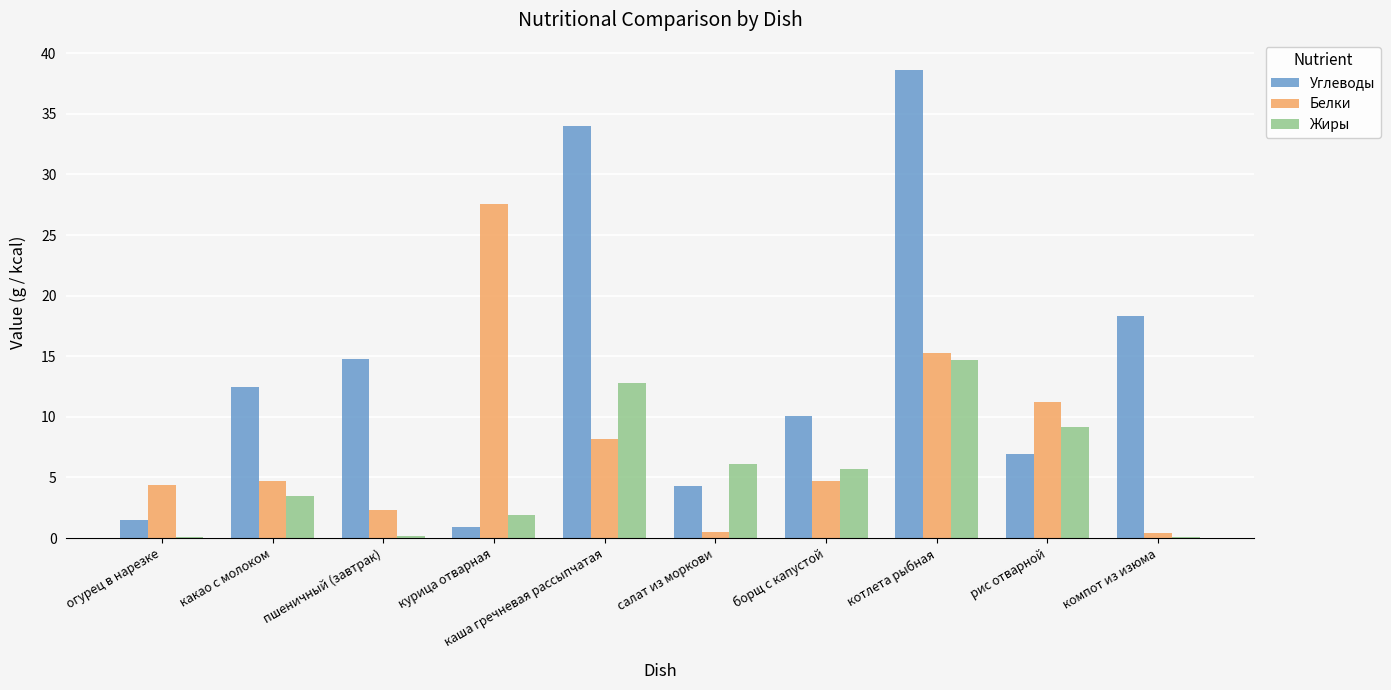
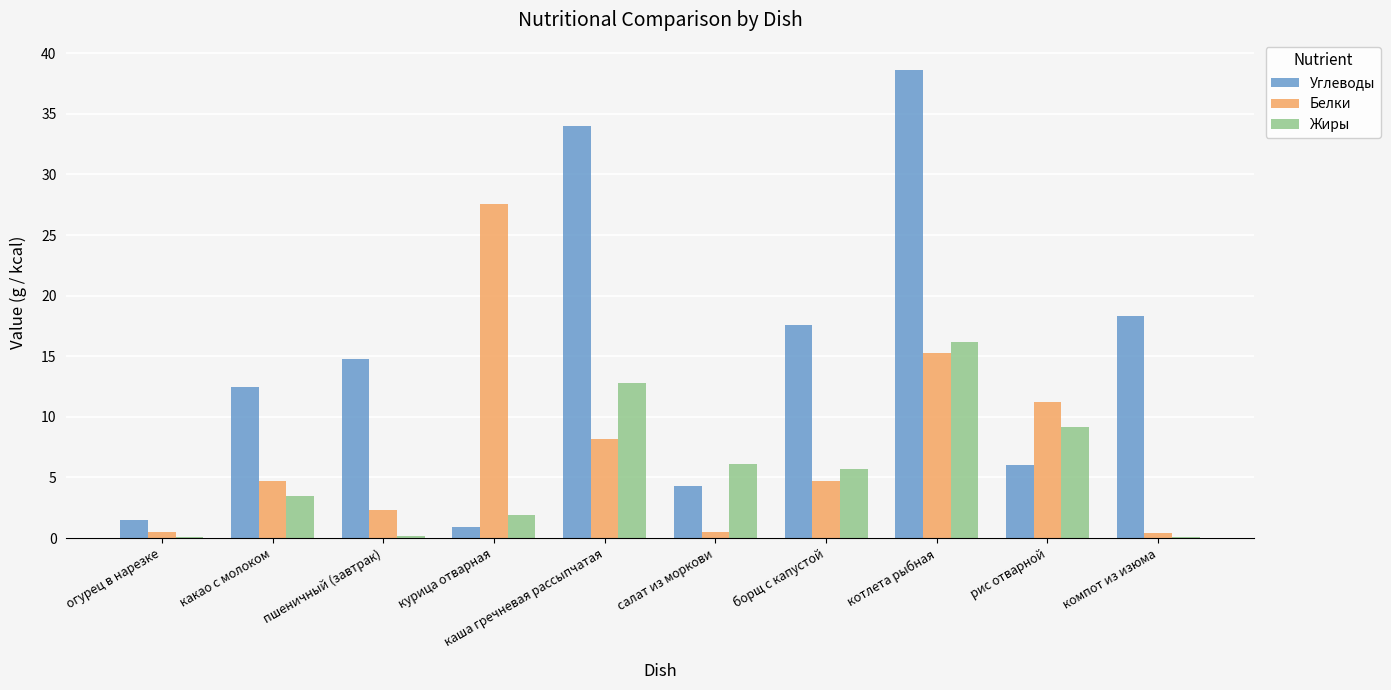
  {
    "Углеводы": {
      "огурец в нарезке": 1.5,
      "какао с молоком": 12.5,
      "пшеничный (завтрак)": 14.8,
      "курица отварная": 0.9,
      "каша гречневая рассыпчатая": 34.0,
      "салат из моркови": 4.3,
-     "борщ с капустой": 10.1,
+     "борщ с капустой": 17.6,
      "котлета рыбная": 38.6,
-     "рис отварной": 6.9,
+     "рис отварной": 6.0,
      "компот из изюма": 18.3
    },
    "Белки": {
-     "огурец в нарезке": 4.4,
+     "огурец в нарезке": 0.5,
      "какао с молоком": 4.7,
      "пшеничный (завтрак)": 2.3,
      "курица отварная": 27.6,
      "каша гречневая рассыпчатая": 8.2,
      "салат из моркови": 0.5,
      "борщ с капустой": 4.7,
      "котлета рыбная": 15.3,
      "рис отварной": 11.2,
      "компот из изюма": 0.4
    },
    "Жиры": {
      "какао с молоком": 3.5,
      "курица отварная": 1.9,
      "каша гречневая рассыпчатая": 12.8,
      "салат из моркови": 6.1,
      "борщ с капустой": 5.7,
-     "котлета рыбная": 14.7,
+     "котлета рыбная": 16.2,
      "рис отварной": 9.2
    }
  }
